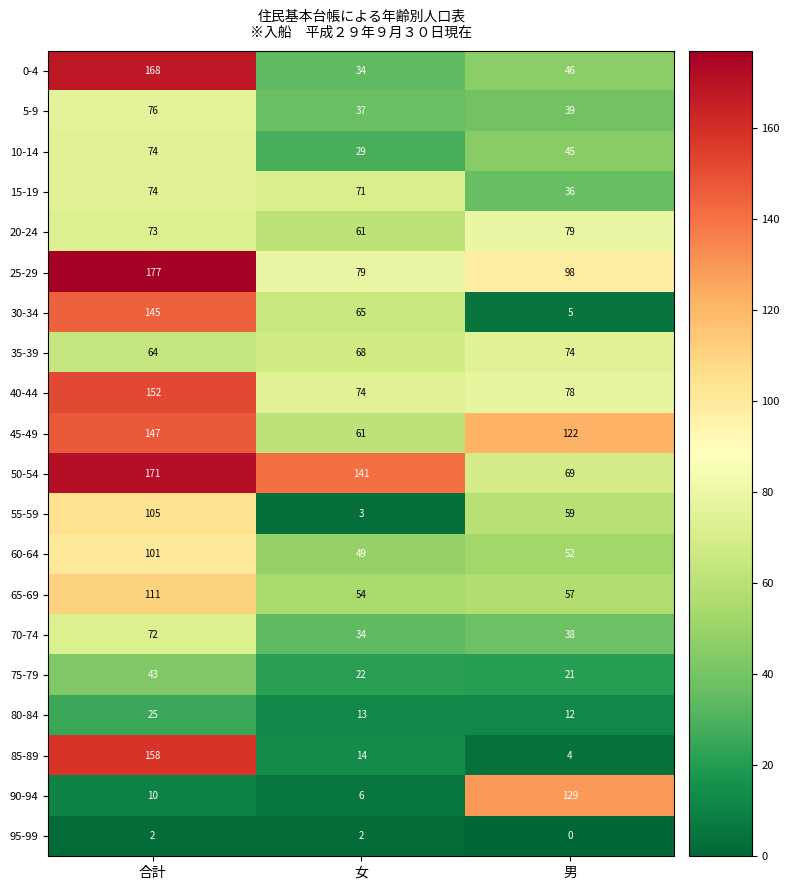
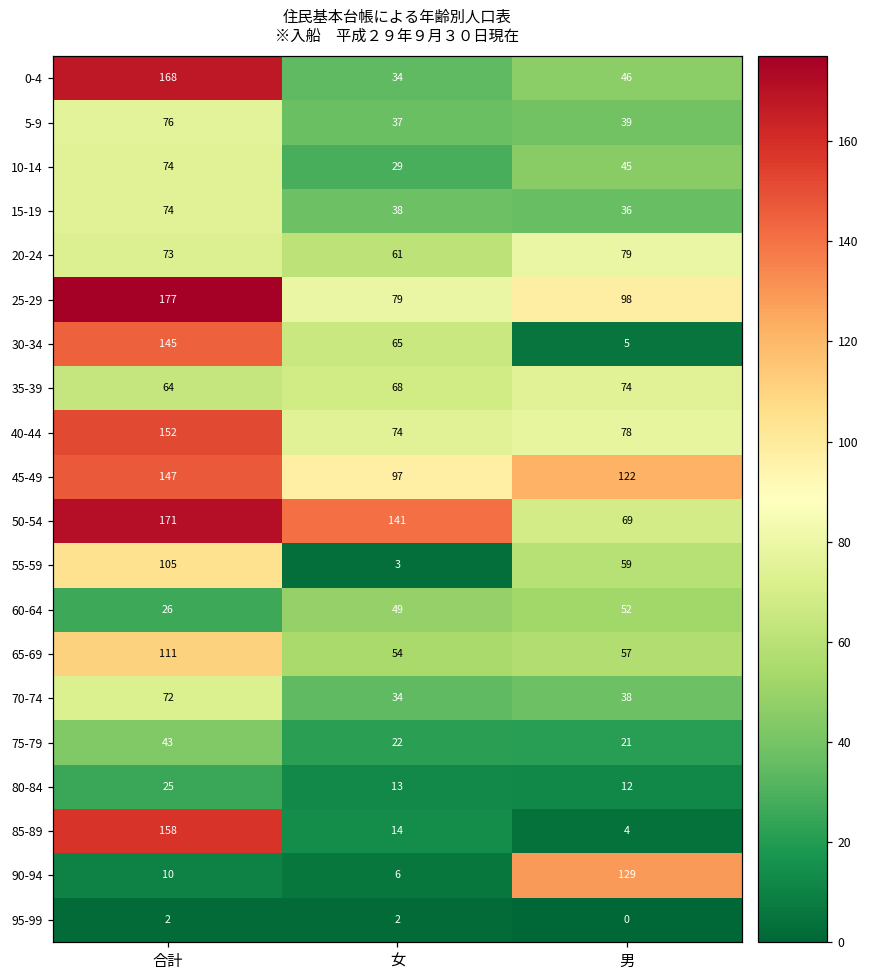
  {
    "0-4": {
      "合計": 168,
      "女": 34,
      "男": 46
    },
    "5-9": {
      "合計": 76,
      "女": 37,
      "男": 39
    },
    "10-14": {
      "合計": 74,
      "女": 29,
      "男": 45
    },
    "15-19": {
      "合計": 74,
-     "女": 71,
+     "女": 38,
      "男": 36
    },
    "20-24": {
      "合計": 73,
      "女": 61,
      "男": 79
    },
    "25-29": {
      "合計": 177,
      "女": 79,
      "男": 98
    },
    "30-34": {
      "合計": 145,
      "女": 65,
      "男": 5
    },
    "35-39": {
      "合計": 64,
      "女": 68,
      "男": 74
    },
    "40-44": {
      "合計": 152,
      "女": 74,
      "男": 78
    },
    "45-49": {
      "合計": 147,
-     "女": 61,
+     "女": 97,
      "男": 122
    },
    "50-54": {
      "合計": 171,
      "女": 141,
      "男": 69
    },
    "55-59": {
      "合計": 105,
      "女": 3,
      "男": 59
    },
    "60-64": {
-     "合計": 101,
+     "合計": 26,
      "女": 49,
      "男": 52
    },
    "65-69": {
      "合計": 111,
      "女": 54,
      "男": 57
    },
    "70-74": {
      "合計": 72,
      "女": 34,
      "男": 38
    },
    "75-79": {
      "合計": 43,
      "女": 22,
      "男": 21
    },
    "80-84": {
      "合計": 25,
      "女": 13,
      "男": 12
    },
    "85-89": {
      "合計": 158,
      "女": 14,
      "男": 4
    },
    "90-94": {
      "合計": 10,
      "女": 6,
      "男": 129
    },
    "95-99": {
      "合計": 2,
      "女": 2,
      "男": 0
    }
  }
